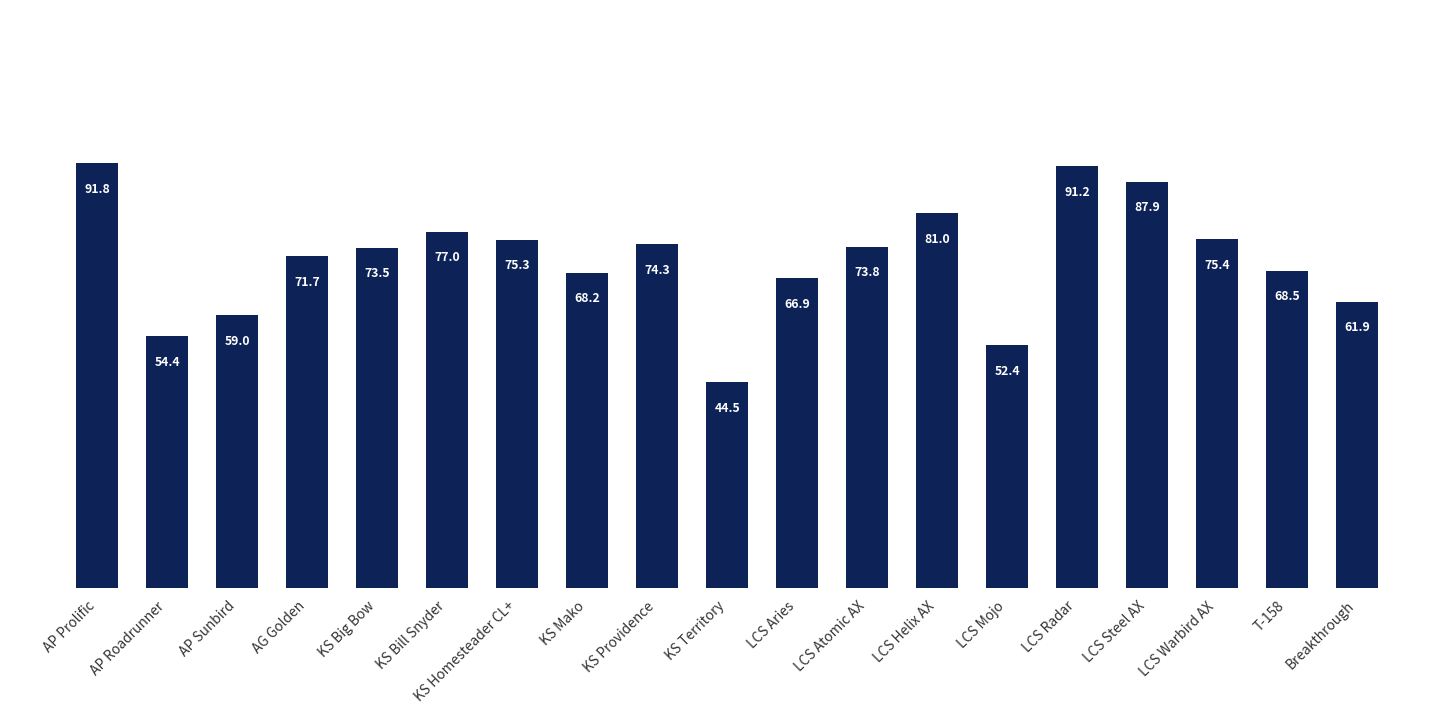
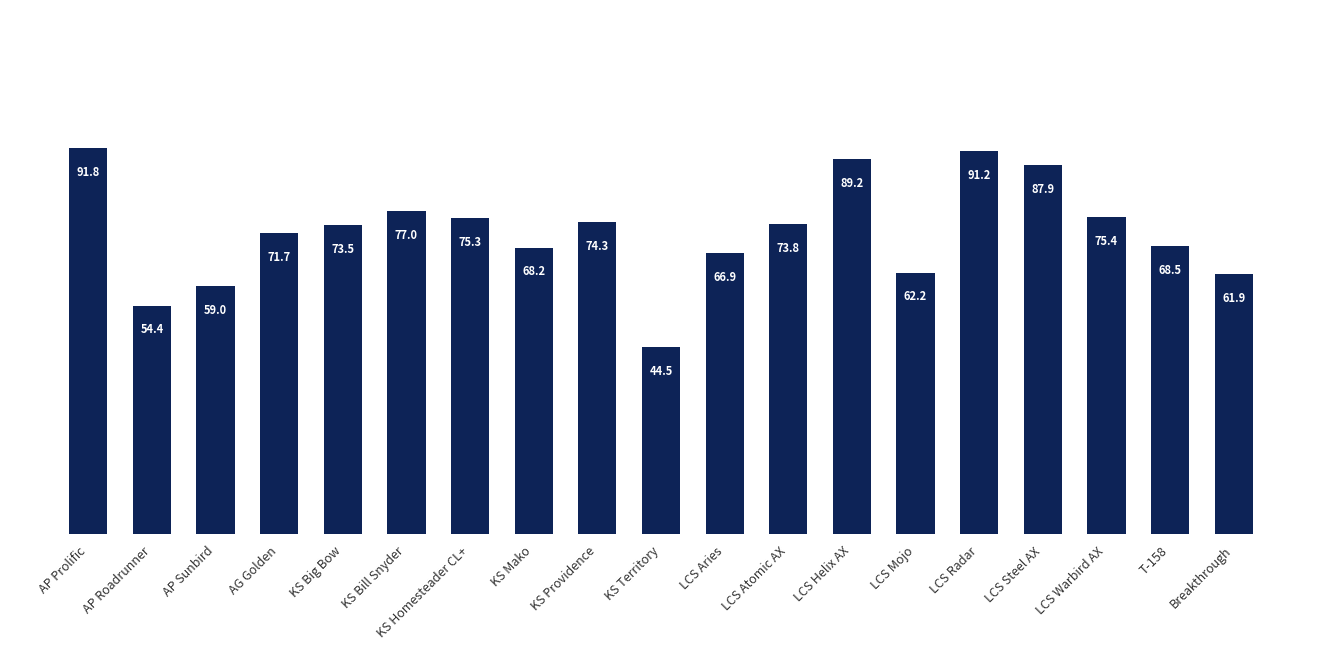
  {
    "AP Prolific": 91.8,
    "AP Roadrunner": 54.4,
    "AP Sunbird": 59.0,
    "AG Golden": 71.7,
    "KS Big Bow": 73.5,
    "KS Bill Snyder": 77.0,
    "KS Homesteader CL+": 75.3,
    "KS Mako": 68.2,
    "KS Providence": 74.3,
    "KS Territory": 44.5,
    "LCS Aries": 66.9,
    "LCS Atomic AX": 73.8,
-   "LCS Helix AX": 81.0,
-   "LCS Mojo": 52.4,
+   "LCS Helix AX": 89.2,
+   "LCS Mojo": 62.2,
    "LCS Radar": 91.2,
    "LCS Steel AX": 87.9,
    "LCS Warbird AX": 75.4,
    "T-158": 68.5,
    "Breakthrough": 61.9
  }
